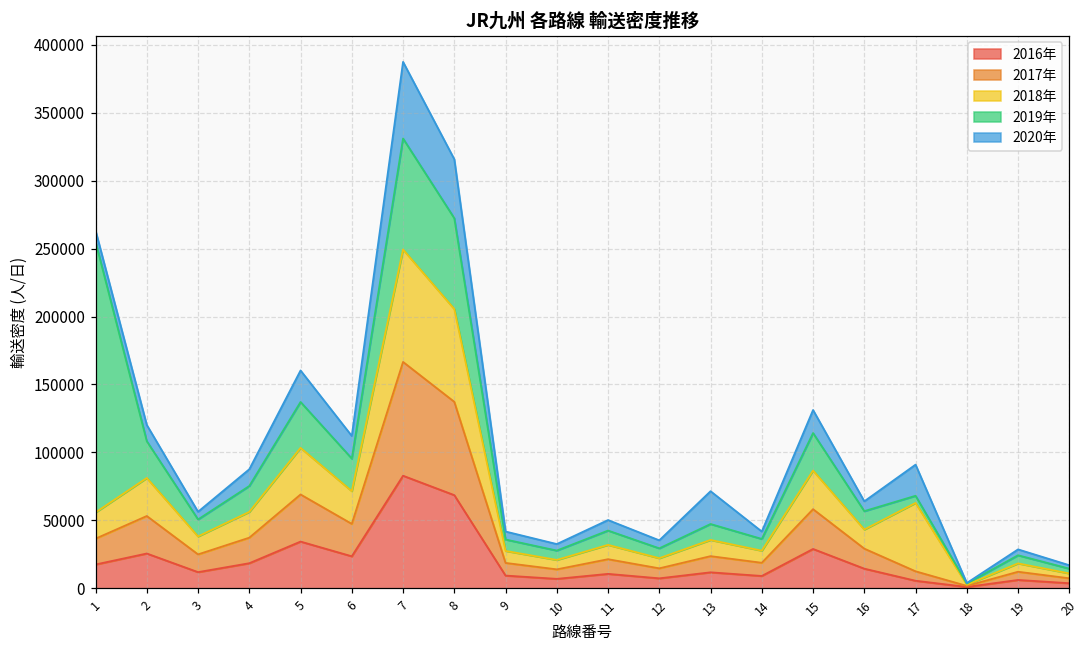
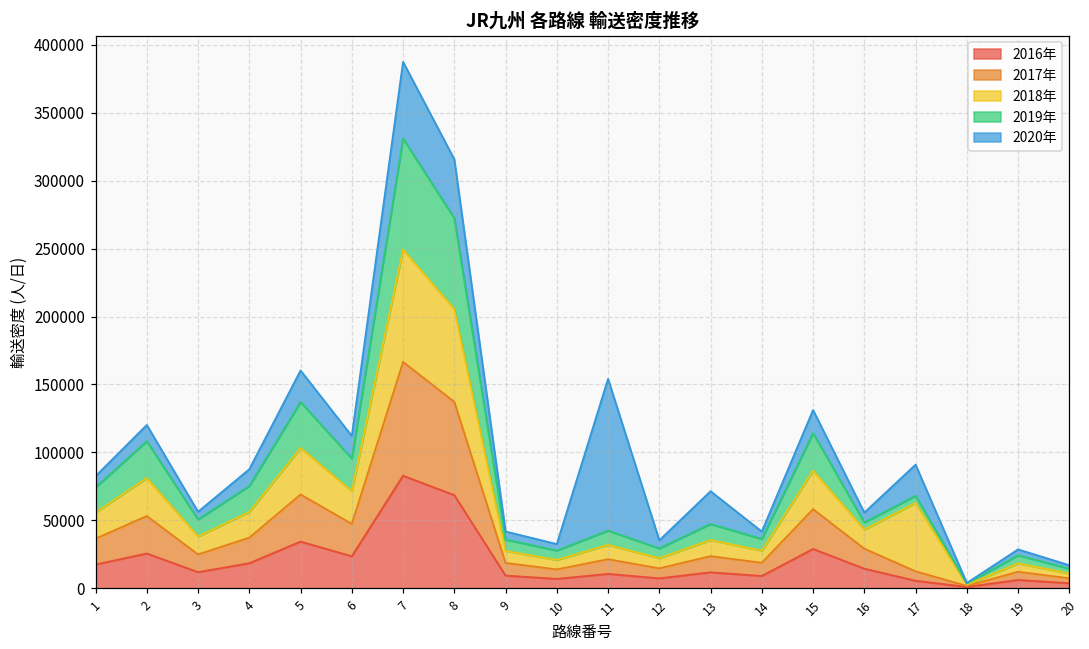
  {
    "2018年": {
      "1": 19000,
      "2": 28000,
      "3": 13000,
      "4": 19000,
      "5": 34000,
      "6": 24000,
      "7": 83000,
      "8": 68000,
      "9": 9000,
      "10": 7000,
      "11": 11000,
      "12": 7000,
      "13": 12000,
      "14": 9000,
      "15": 28000,
      "16": 14000,
      "17": 50000,
      "19": 6000,
      "20": 4000
    },
    "2019年": {
-     "1": 199000,
+     "1": 18000,
      "2": 27000,
      "3": 12000,
      "4": 19000,
      "5": 34000,
      "6": 24000,
      "7": 82000,
      "8": 67000,
      "9": 8000,
      "10": 7000,
      "11": 11000,
      "12": 7000,
      "13": 12000,
      "14": 9000,
      "15": 28000,
-     "16": 14000,
+     "16": 5000,
      "17": 5000,
      "19": 6000,
      "20": 4000
    },
    "2020年": {
      "1": 8000,
      "2": 12000,
      "3": 6000,
      "4": 12000,
      "5": 23000,
      "6": 17000,
      "7": 56000,
      "8": 43000,
      "9": 6000,
      "10": 5000,
-     "11": 8000,
+     "11": 112000,
      "12": 6000,
      "13": 24000,
      "14": 5000,
      "15": 17000,
      "16": 7000,
      "17": 23000,
      "19": 4000,
      "20": 3000
    }
  }
